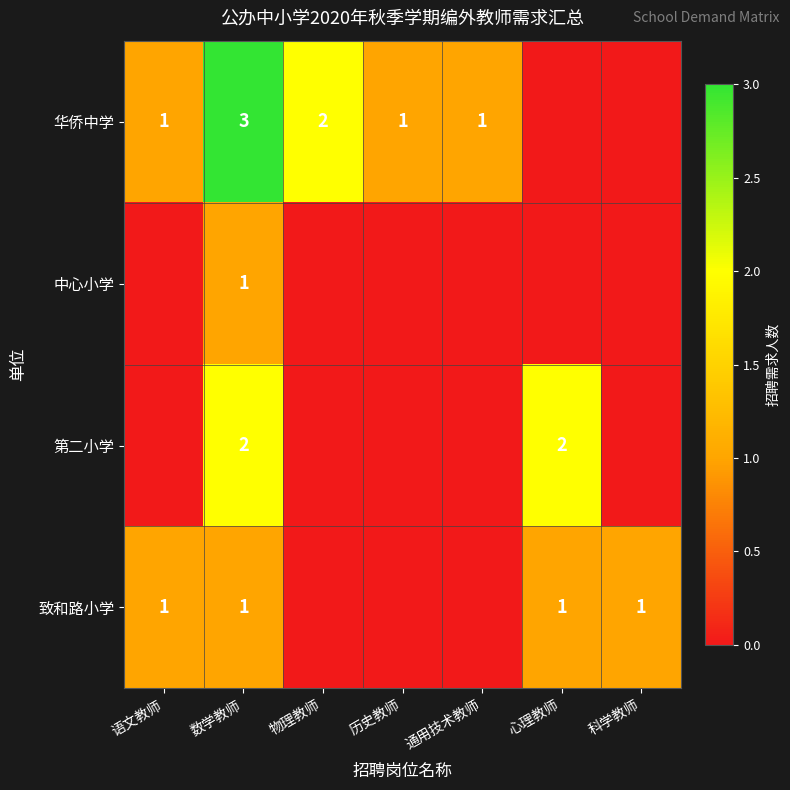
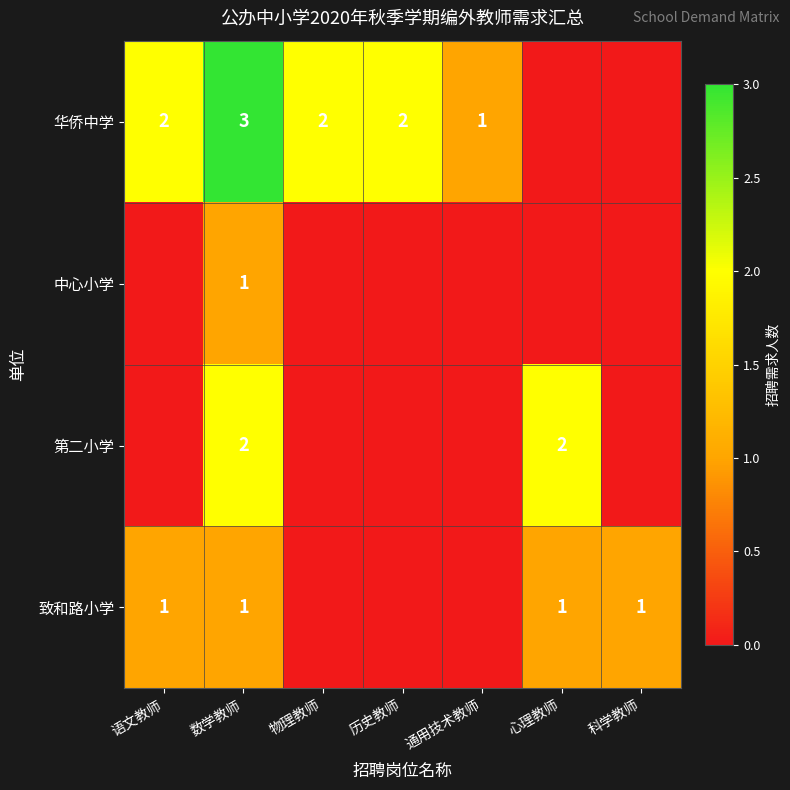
  {
    "华侨中学": {
-     "语文教师": 1,
+     "语文教师": 2,
      "数学教师": 3,
      "物理教师": 2,
-     "历史教师": 1,
+     "历史教师": 2,
      "通用技术教师": 1
    },
    "中心小学": {
      "数学教师": 1
    },
    "第二小学": {
      "数学教师": 2,
      "心理教师": 2
    },
    "致和路小学": {
      "语文教师": 1,
      "数学教师": 1,
      "心理教师": 1,
      "科学教师": 1
    }
  }
